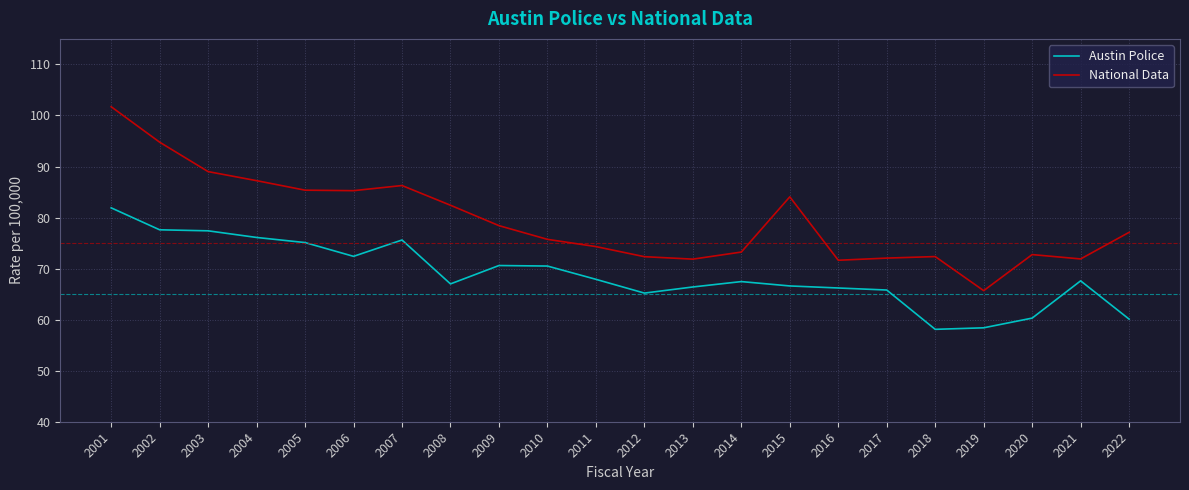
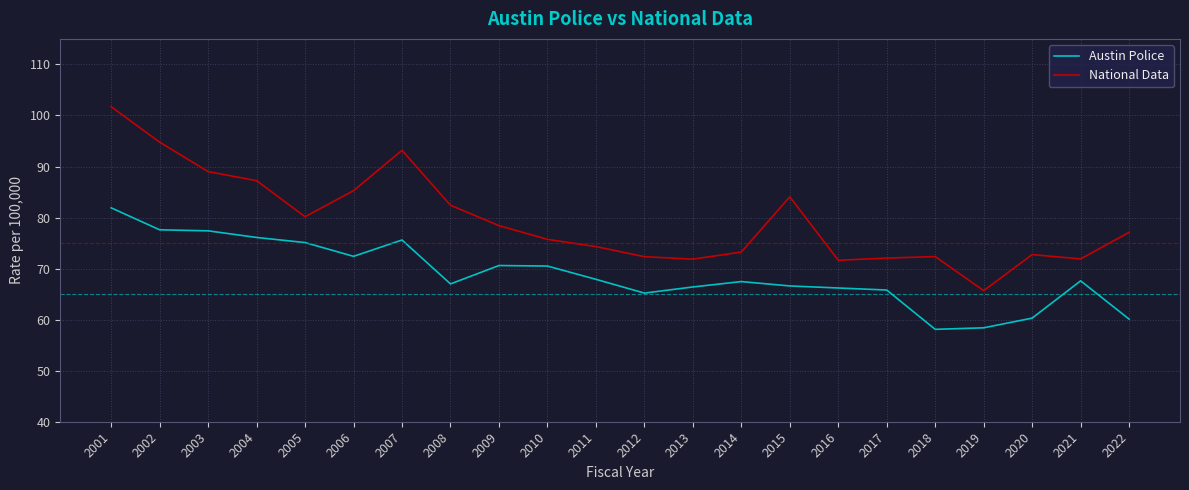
  {
    "Austin Police": {
      "2001": 82,
      "2002": 78,
      "2003": 77,
      "2004": 76,
      "2005": 75,
      "2006": 72,
      "2007": 76,
      "2008": 67,
      "2009": 71,
      "2010": 71,
      "2011": 68,
      "2012": 65,
      "2013": 66,
      "2014": 67,
      "2015": 67,
      "2016": 66,
      "2017": 66,
      "2018": 58,
      "2019": 58,
      "2020": 60,
      "2021": 68,
      "2022": 60
    },
    "National Data": {
      "2001": 102,
      "2002": 95,
      "2003": 89,
      "2004": 87,
-     "2005": 85,
+     "2005": 80,
      "2006": 85,
-     "2007": 86,
+     "2007": 93,
      "2008": 82,
      "2009": 78,
      "2010": 76,
      "2011": 74,
      "2012": 72,
      "2013": 72,
      "2014": 73,
      "2015": 84,
      "2016": 72,
      "2017": 72,
      "2018": 72,
      "2019": 66,
      "2020": 73,
      "2021": 72,
      "2022": 77
    }
  }
